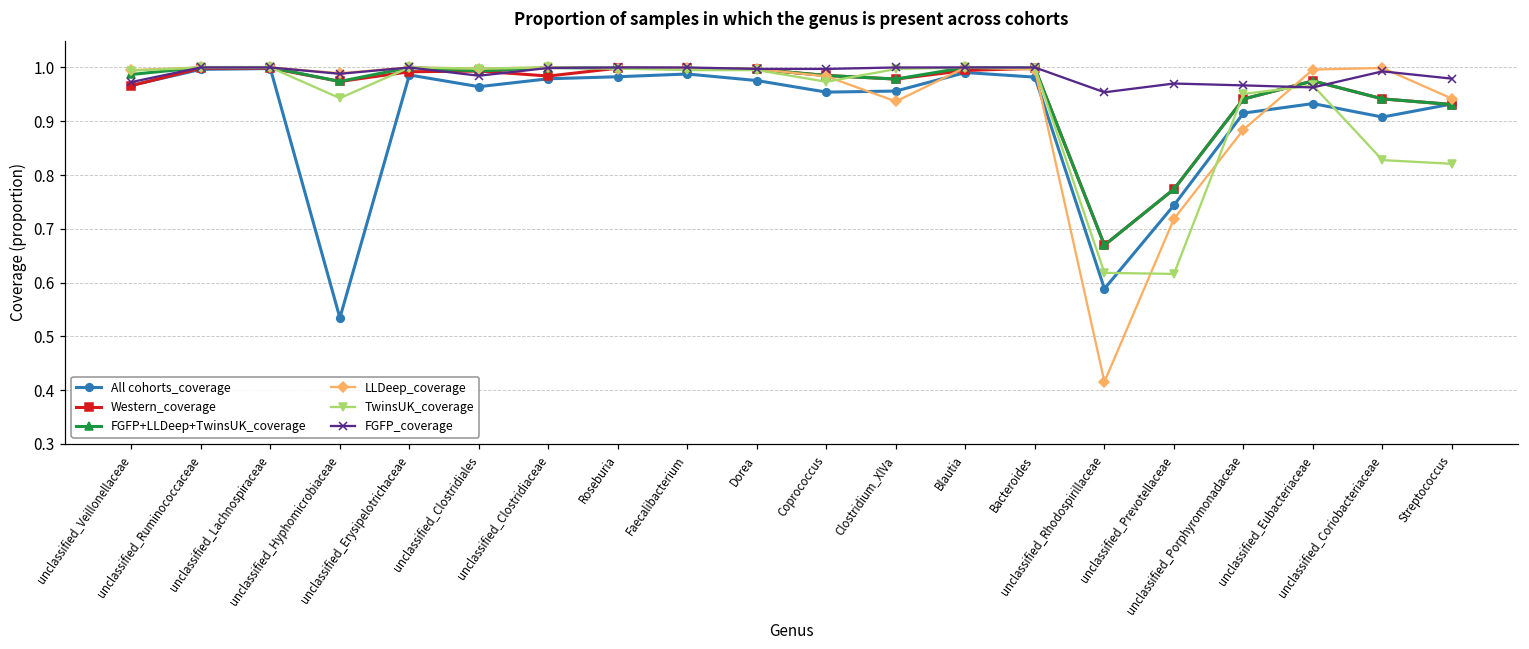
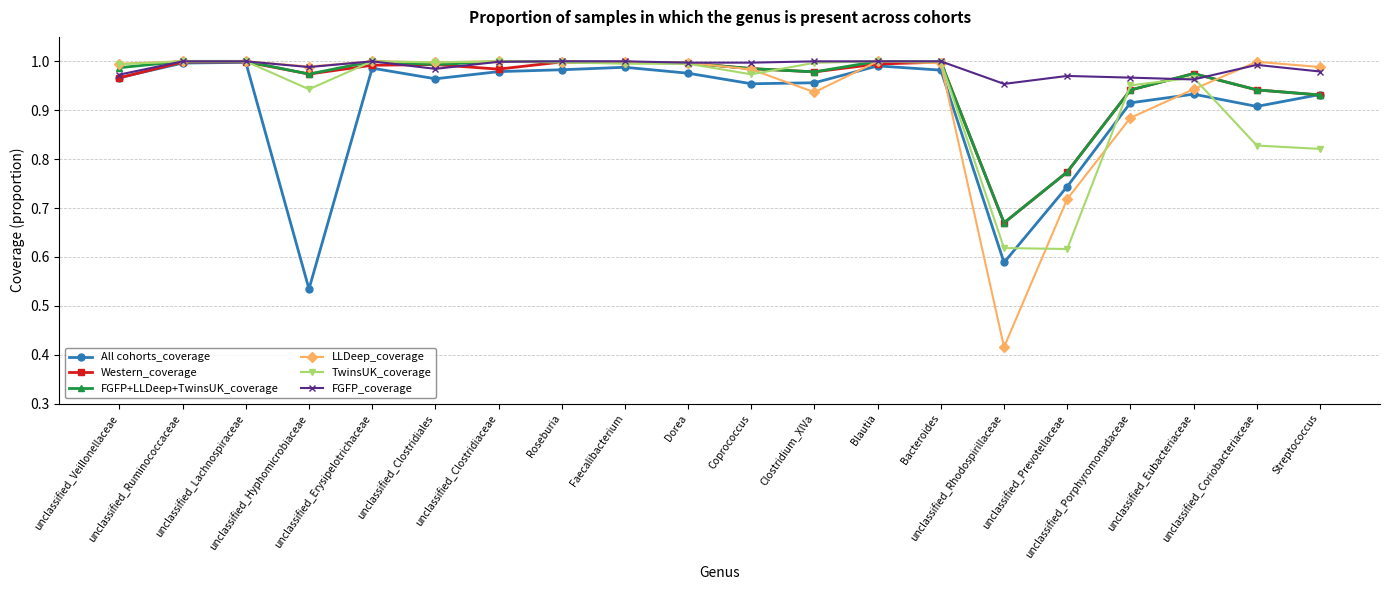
  {
    "All cohorts_coverage": {
      "unclassified_Hyphomicrobiaceae": 0.53,
      "unclassified_Erysipelotrichaceae": 0.99,
      "unclassified_Clostridiales": 0.96,
      "Roseburia": 0.98,
      "Faecalibacterium": 0.99,
      "Dorea": 0.98,
      "Coprococcus": 0.95,
      "Clostridium_XlVa": 0.96,
      "Bacteroides": 0.98,
      "unclassified_Rhodospirillaceae": 0.59,
      "unclassified_Prevotellaceae": 0.74,
      "unclassified_Porphyromonadaceae": 0.92,
      "unclassified_Eubacteriaceae": 0.93,
      "unclassified_Coriobacteriaceae": 0.91
    },
    "Western_coverage": {
      "unclassified_Erysipelotrichaceae": 0.99
    },
    "FGFP+LLDeep+TwinsUK_coverage": {
      "unclassified_Veillonellaceae": 0.99
    },
    "LLDeep_coverage": {
      "Clostridium_XlVa": 0.94,
      "unclassified_Rhodospirillaceae": 0.42,
      "unclassified_Prevotellaceae": 0.72,
      "unclassified_Porphyromonadaceae": 0.88,
-     "unclassified_Eubacteriaceae": 1.00,
+     "unclassified_Eubacteriaceae": 0.94,
      "unclassified_Coriobacteriaceae": 1.00,
-     "Streptococcus": 0.94
+     "Streptococcus": 0.99
    },
    "TwinsUK_coverage": {
      "unclassified_Hyphomicrobiaceae": 0.94,
      "Coprococcus": 0.97,
      "unclassified_Rhodospirillaceae": 0.62,
      "unclassified_Prevotellaceae": 0.62,
      "unclassified_Porphyromonadaceae": 0.95,
      "unclassified_Coriobacteriaceae": 0.83,
      "Streptococcus": 0.82
    },
    "FGFP_coverage": {
      "unclassified_Veillonellaceae": 0.97,
      "unclassified_Clostridiales": 0.98,
      "Coprococcus": 1.00,
      "unclassified_Rhodospirillaceae": 0.95,
      "unclassified_Prevotellaceae": 0.97,
      "unclassified_Porphyromonadaceae": 0.97,
      "unclassified_Coriobacteriaceae": 0.99,
      "Streptococcus": 0.98
    }
  }
